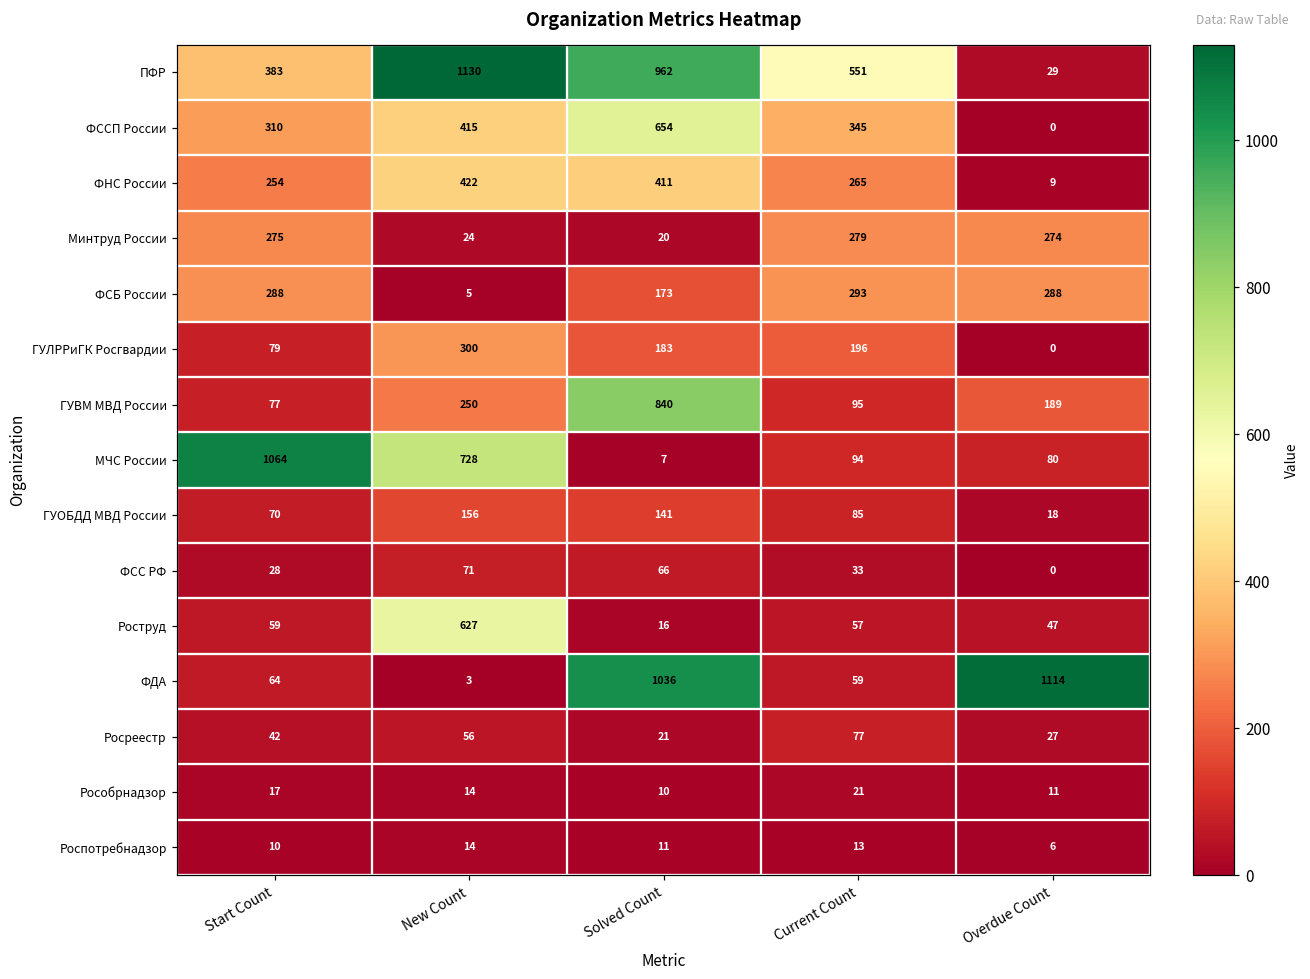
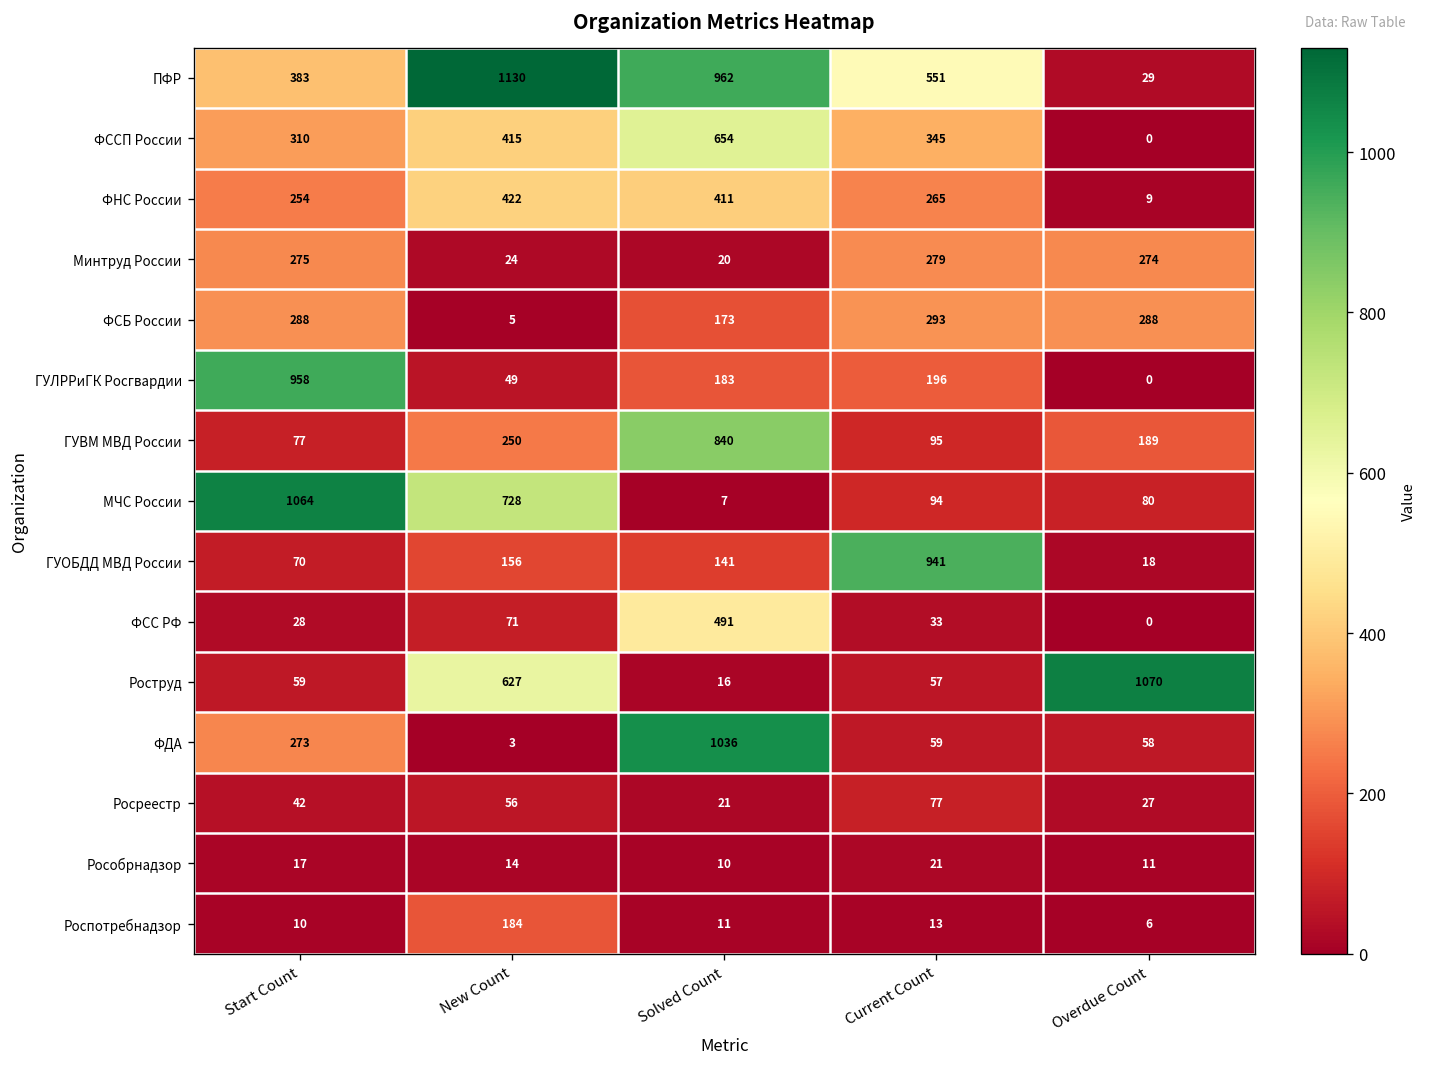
  {
    "ПФР": {
      "Start Count": 383,
      "New Count": 1130,
      "Solved Count": 962,
      "Current Count": 551,
      "Overdue Count": 29
    },
    "ФССП России": {
      "Start Count": 310,
      "New Count": 415,
      "Solved Count": 654,
      "Current Count": 345,
      "Overdue Count": 0
    },
    "ФНС России": {
      "Start Count": 254,
      "New Count": 422,
      "Solved Count": 411,
      "Current Count": 265,
      "Overdue Count": 9
    },
    "Минтруд России": {
      "Start Count": 275,
      "New Count": 24,
      "Solved Count": 20,
      "Current Count": 279,
      "Overdue Count": 274
    },
    "ФСБ России": {
      "Start Count": 288,
      "New Count": 5,
      "Solved Count": 173,
      "Current Count": 293,
      "Overdue Count": 288
    },
    "ГУЛРРиГК Росгвардии": {
-     "Start Count": 79,
-     "New Count": 300,
+     "Start Count": 958,
+     "New Count": 49,
      "Solved Count": 183,
      "Current Count": 196,
      "Overdue Count": 0
    },
    "ГУВМ МВД России": {
      "Start Count": 77,
      "New Count": 250,
      "Solved Count": 840,
      "Current Count": 95,
      "Overdue Count": 189
    },
    "МЧС России": {
      "Start Count": 1064,
      "New Count": 728,
      "Solved Count": 7,
      "Current Count": 94,
      "Overdue Count": 80
    },
    "ГУОБДД МВД России": {
      "Start Count": 70,
      "New Count": 156,
      "Solved Count": 141,
-     "Current Count": 85,
+     "Current Count": 941,
      "Overdue Count": 18
    },
    "ФСС РФ": {
      "Start Count": 28,
      "New Count": 71,
-     "Solved Count": 66,
+     "Solved Count": 491,
      "Current Count": 33,
      "Overdue Count": 0
    },
    "Роструд": {
      "Start Count": 59,
      "New Count": 627,
      "Solved Count": 16,
      "Current Count": 57,
-     "Overdue Count": 47
+     "Overdue Count": 1070
    },
    "ФДА": {
-     "Start Count": 64,
+     "Start Count": 273,
      "New Count": 3,
      "Solved Count": 1036,
      "Current Count": 59,
-     "Overdue Count": 1114
+     "Overdue Count": 58
    },
    "Росреестр": {
      "Start Count": 42,
      "New Count": 56,
      "Solved Count": 21,
      "Current Count": 77,
      "Overdue Count": 27
    },
    "Рособрнадзор": {
      "Start Count": 17,
      "New Count": 14,
      "Solved Count": 10,
      "Current Count": 21,
      "Overdue Count": 11
    },
    "Роспотребнадзор": {
      "Start Count": 10,
-     "New Count": 14,
+     "New Count": 184,
      "Solved Count": 11,
      "Current Count": 13,
      "Overdue Count": 6
    }
  }
